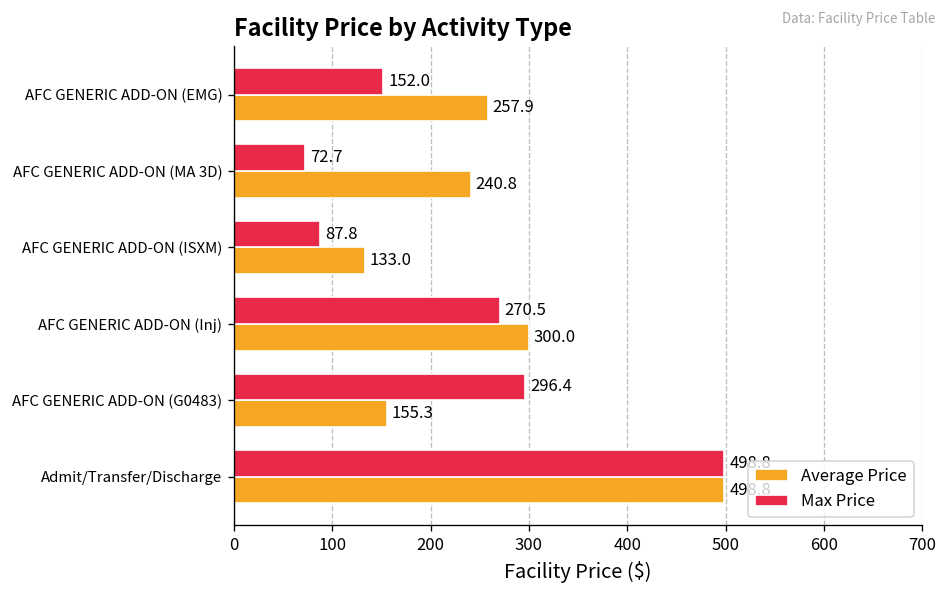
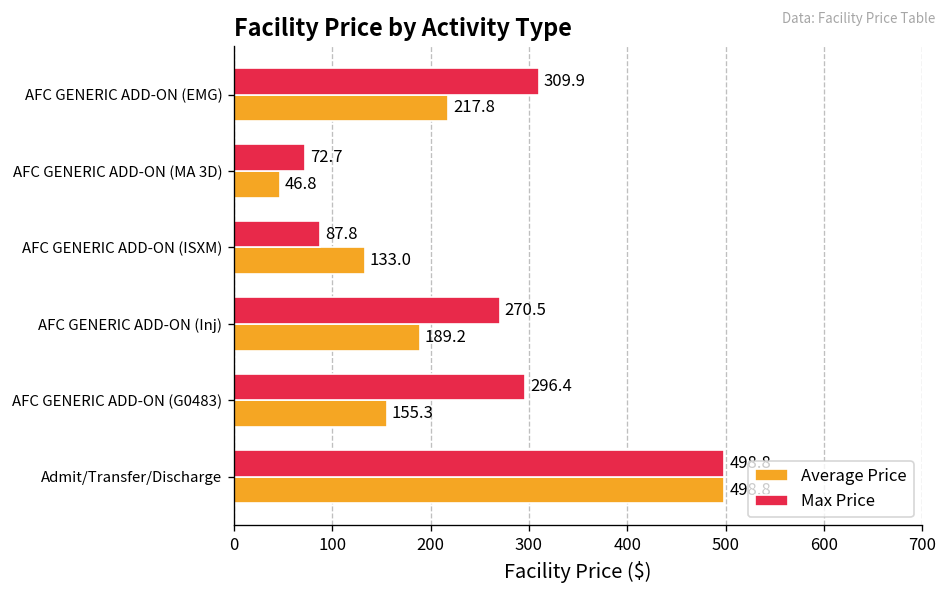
  {
    "Average Price": {
-     "AFC GENERIC ADD-ON (EMG)": 257.9,
-     "AFC GENERIC ADD-ON (MA 3D)": 240.8,
+     "AFC GENERIC ADD-ON (EMG)": 217.8,
+     "AFC GENERIC ADD-ON (MA 3D)": 46.8,
      "AFC GENERIC ADD-ON (ISXM)": 133.0,
-     "AFC GENERIC ADD-ON (Inj)": 300.0,
+     "AFC GENERIC ADD-ON (Inj)": 189.2,
      "AFC GENERIC ADD-ON (G0483)": 155.3
    },
    "Max Price": {
-     "AFC GENERIC ADD-ON (EMG)": 152.0,
+     "AFC GENERIC ADD-ON (EMG)": 309.9,
      "AFC GENERIC ADD-ON (MA 3D)": 72.7,
      "AFC GENERIC ADD-ON (ISXM)": 87.8,
      "AFC GENERIC ADD-ON (Inj)": 270.5,
      "AFC GENERIC ADD-ON (G0483)": 296.4
    }
  }
